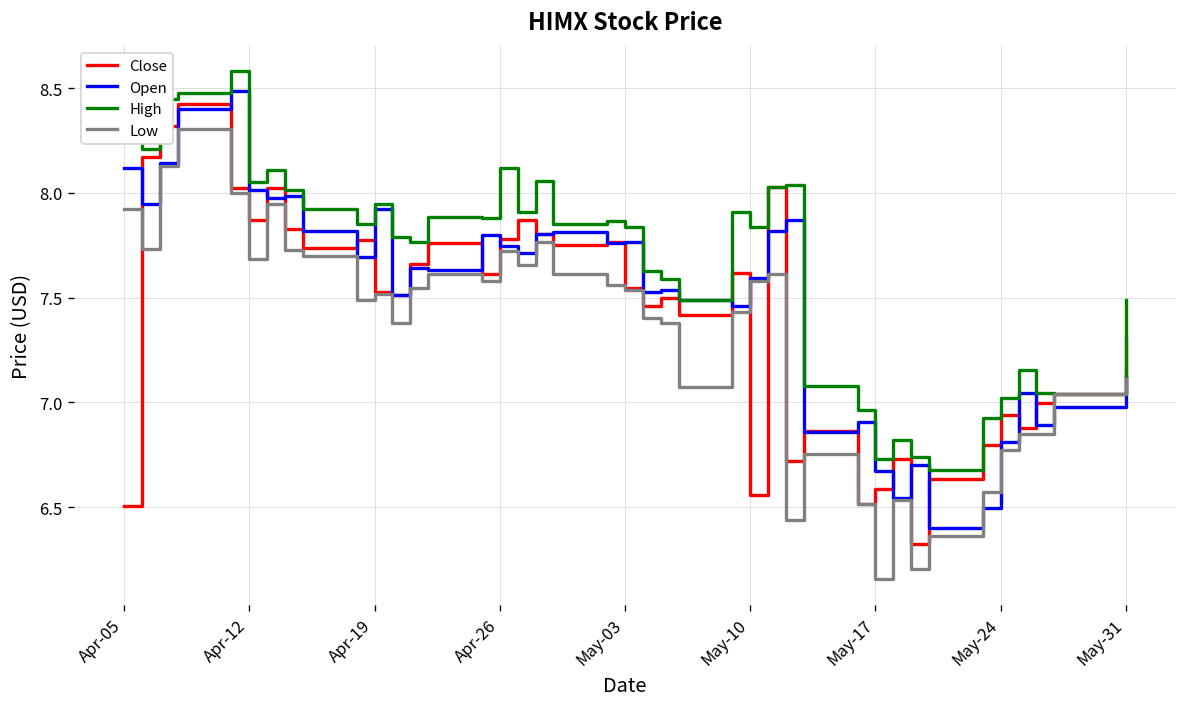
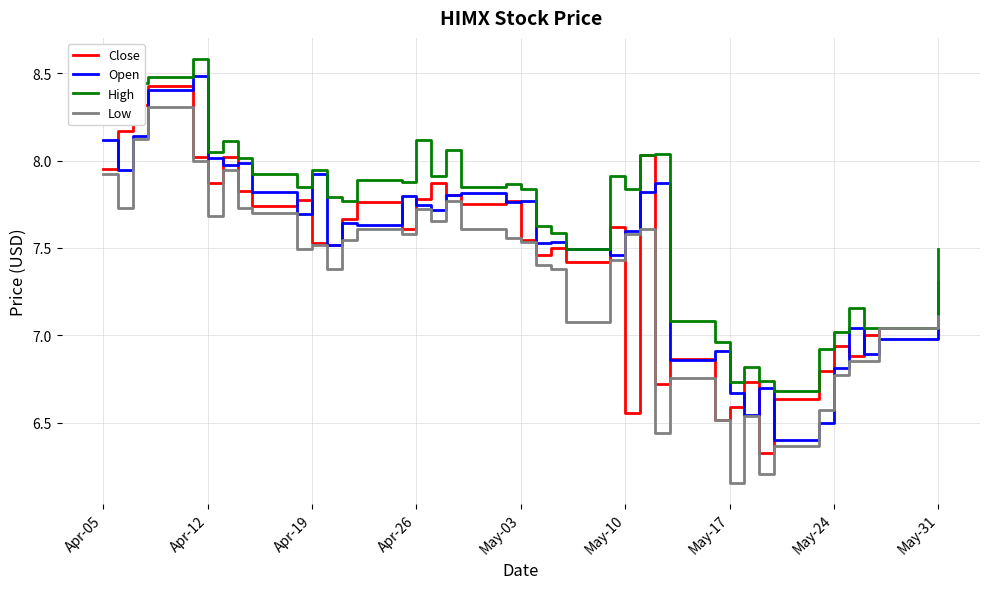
  {
    "Close": {
-     "Apr-05": 6.51,
+     "Apr-05": 7.95,
      "Apr-12": 7.87,
      "Apr-26": 7.78,
      "May-10": 6.56,
      "May-17": 6.59,
      "May-24": 6.94,
      "May-31": 7.31
    },
    "Open": {
      "Apr-05": 8.12,
      "Apr-12": 8.01,
      "Apr-19": 7.92,
      "Apr-26": 7.75,
      "May-03": 7.77,
      "May-10": 7.60,
      "May-17": 6.67,
      "May-24": 6.81,
      "May-31": 7.13
    },
    "High": {
      "Apr-12": 8.05,
      "Apr-19": 7.95,
      "Apr-26": 8.12,
      "May-03": 7.84,
      "May-10": 7.84,
      "May-17": 6.73,
      "May-24": 7.02,
      "May-31": 7.49
    },
    "Low": {
      "Apr-05": 7.92,
      "Apr-12": 7.69,
      "Apr-26": 7.72,
      "May-10": 7.58,
      "May-17": 6.16,
      "May-24": 6.78,
      "May-31": 7.11
    }
  }
